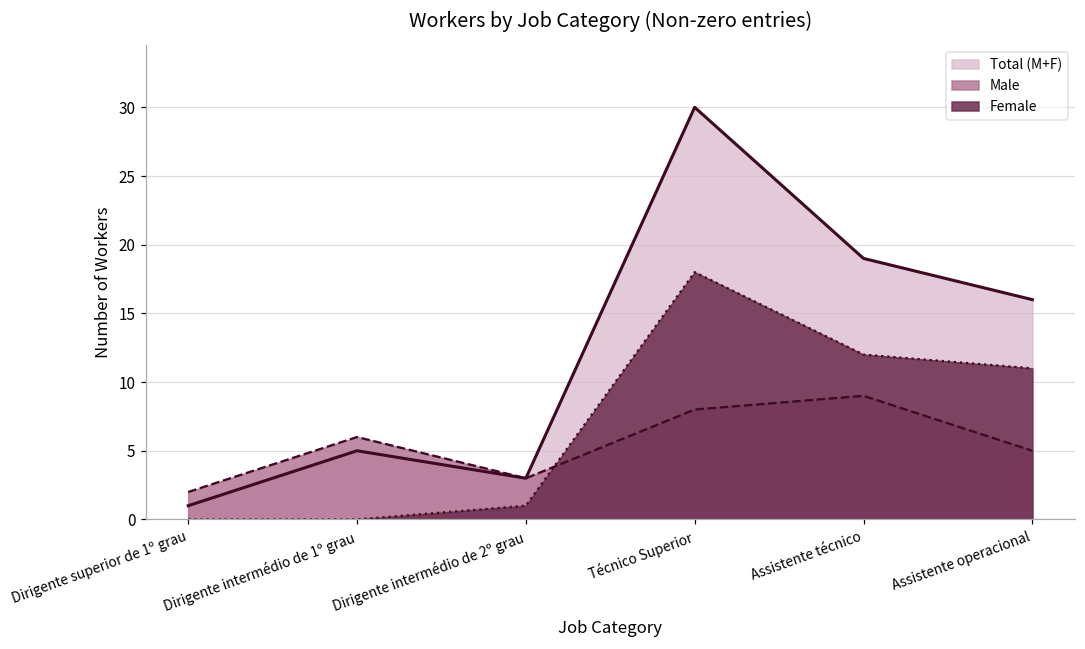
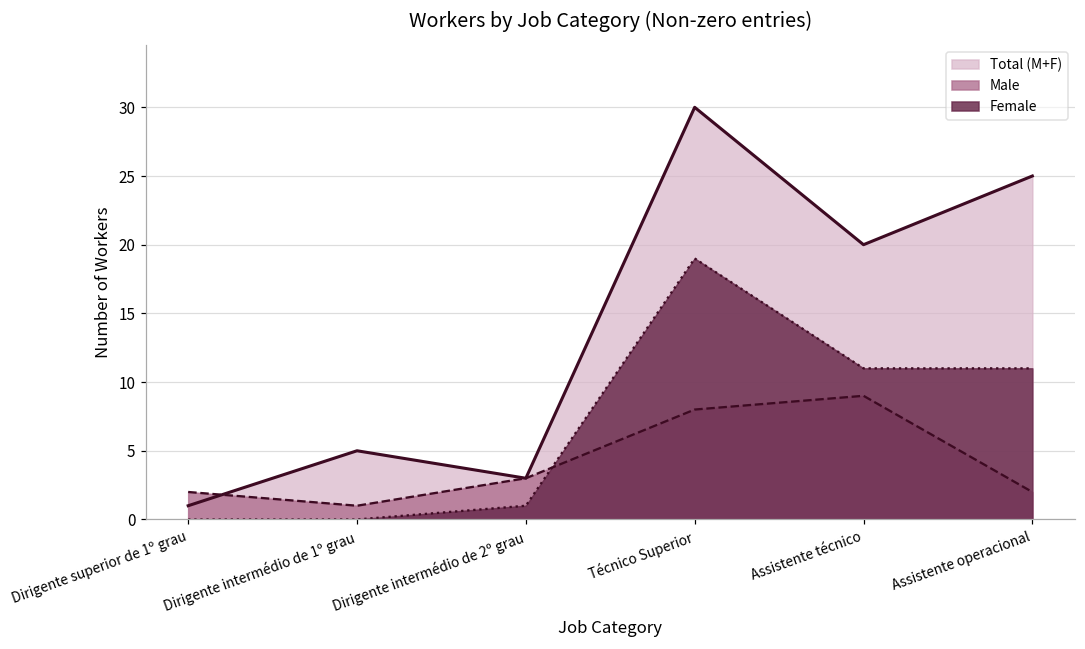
  {
    "Total (M+F)": {
      "Dirigente superior de 1º grau": 1,
      "Dirigente intermédio de 1º grau": 5,
      "Técnico Superior": 30,
-     "Assistente técnico": 19,
-     "Assistente operacional": 16
+     "Assistente técnico": 20,
+     "Assistente operacional": 25
    },
    "Male": {
      "Dirigente superior de 1º grau": 2,
-     "Dirigente intermédio de 1º grau": 6,
+     "Dirigente intermédio de 1º grau": 1,
      "Técnico Superior": 8,
      "Assistente técnico": 9,
-     "Assistente operacional": 5
+     "Assistente operacional": 2
    },
    "Female": {
      "Dirigente superior de 1º grau": 0,
      "Dirigente intermédio de 1º grau": 0,
      "Dirigente intermédio de 2º grau": 1,
-     "Técnico Superior": 18,
-     "Assistente técnico": 12,
+     "Técnico Superior": 19,
+     "Assistente técnico": 11,
      "Assistente operacional": 11
    }
  }
